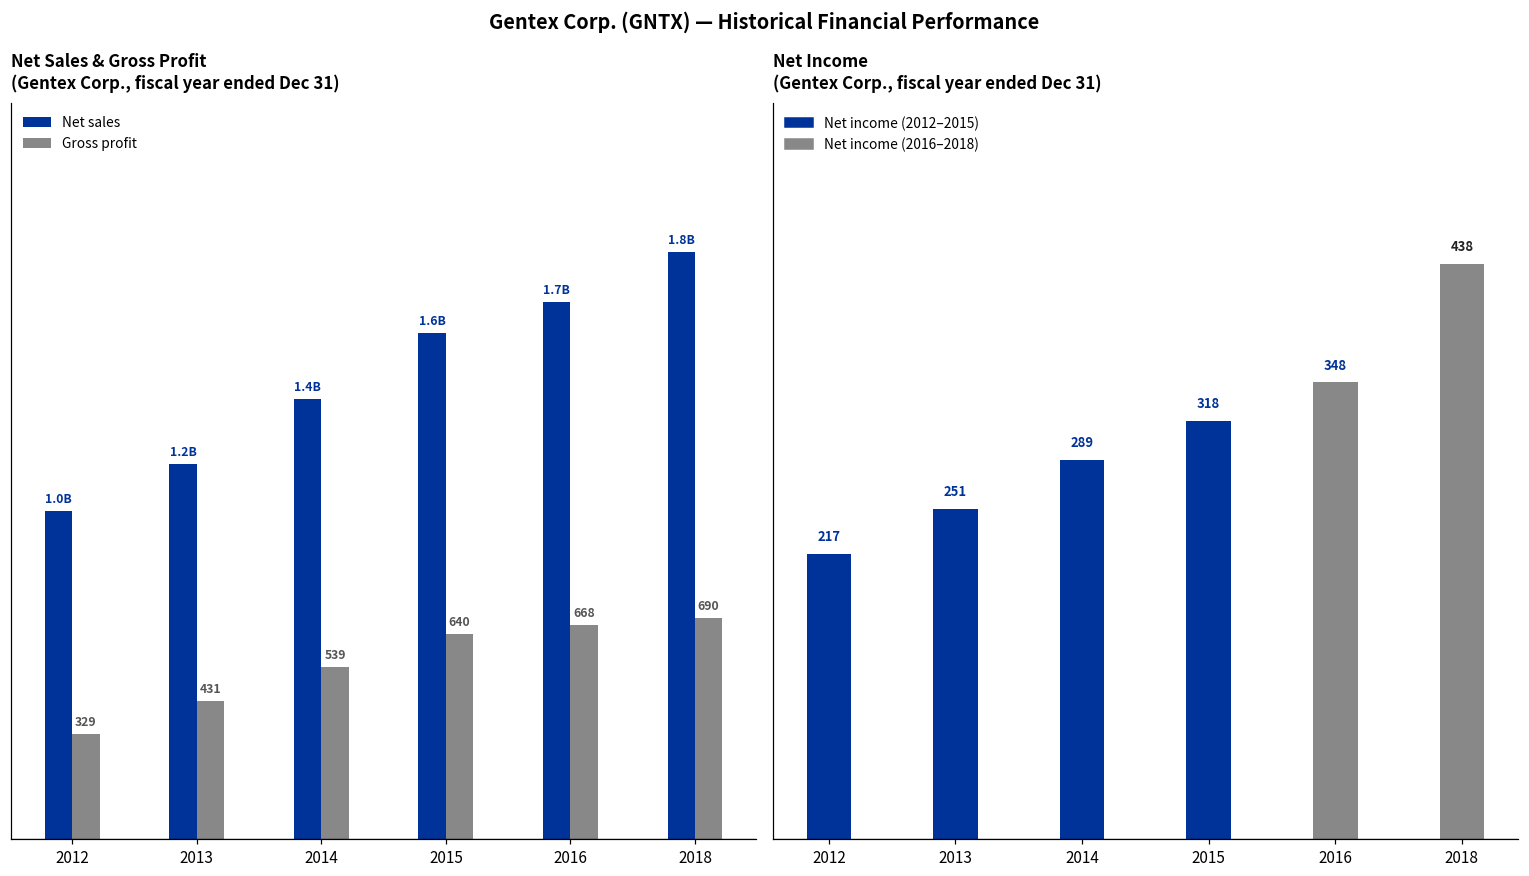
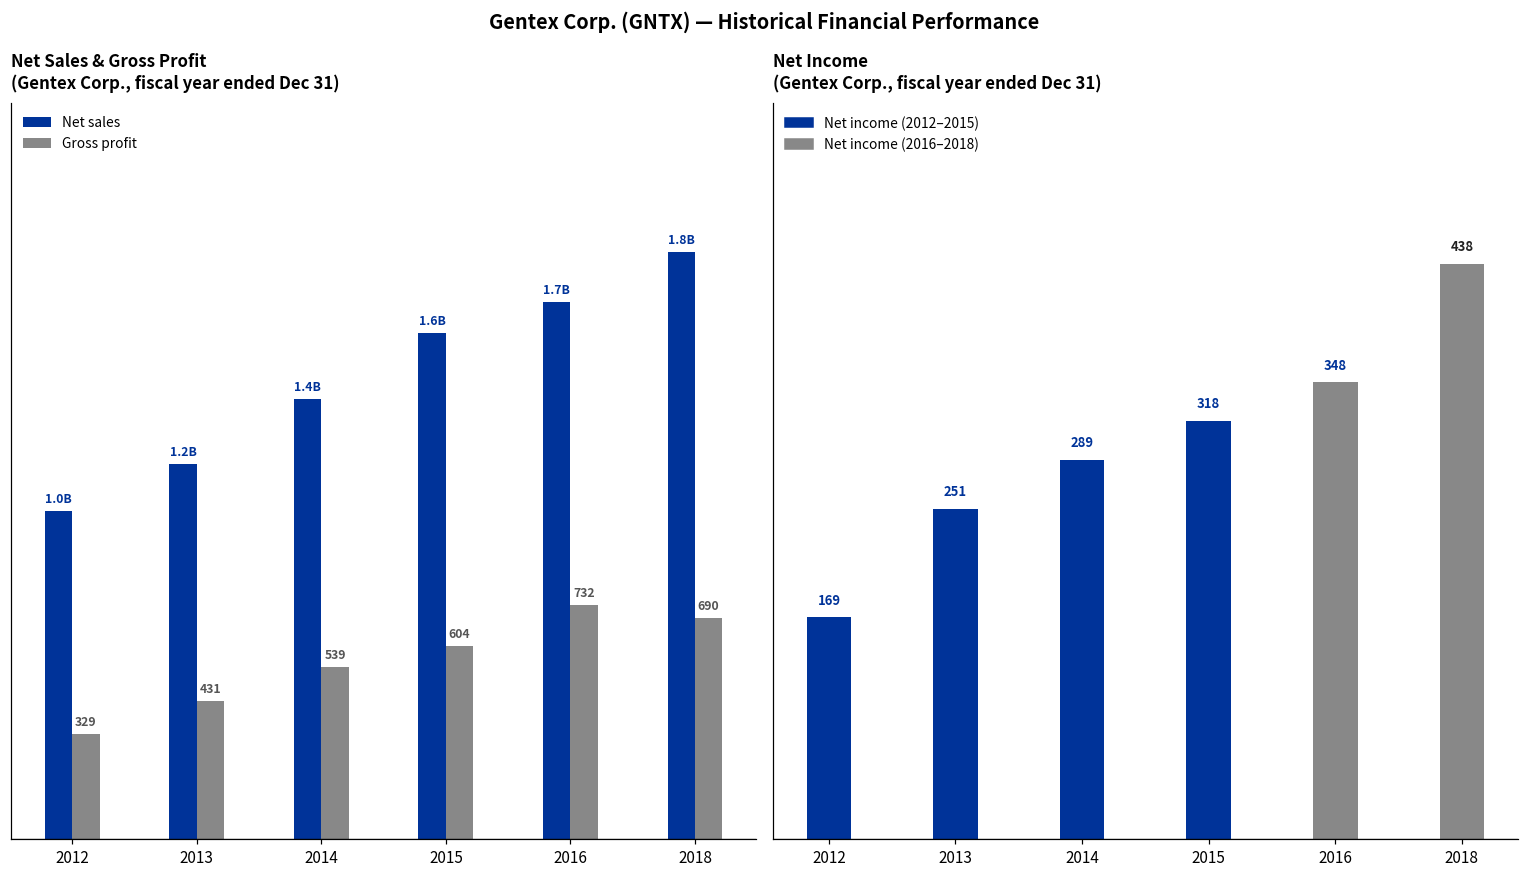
  {
    "Net Sales & Gross Profit (Gentex Corp., fiscal year ended Dec 31)": {
      "Net sales": {
        "2012": "1.0B",
        "2013": "1.2B",
        "2014": "1.4B",
        "2015": "1.6B",
        "2016": "1.7B",
        "2018": "1.8B"
      },
      "Gross profit": {
        "2012": "329",
        "2013": "431",
        "2014": "539",
-       "2015": "640",
-       "2016": "668",
+       "2015": "604",
+       "2016": "732",
        "2018": "690"
      }
    },
    "Net Income (Gentex Corp., fiscal year ended Dec 31)": {
-     "2012": "217",
+     "2012": "169",
      "2013": "251",
      "2014": "289",
      "2015": "318",
      "2016": "348",
      "2018": "438"
    }
  }
